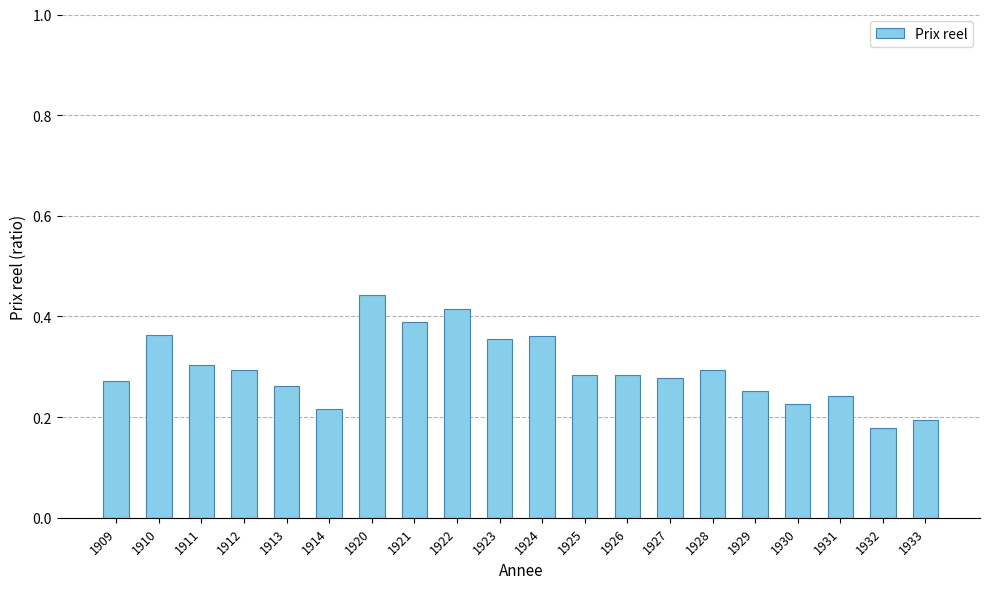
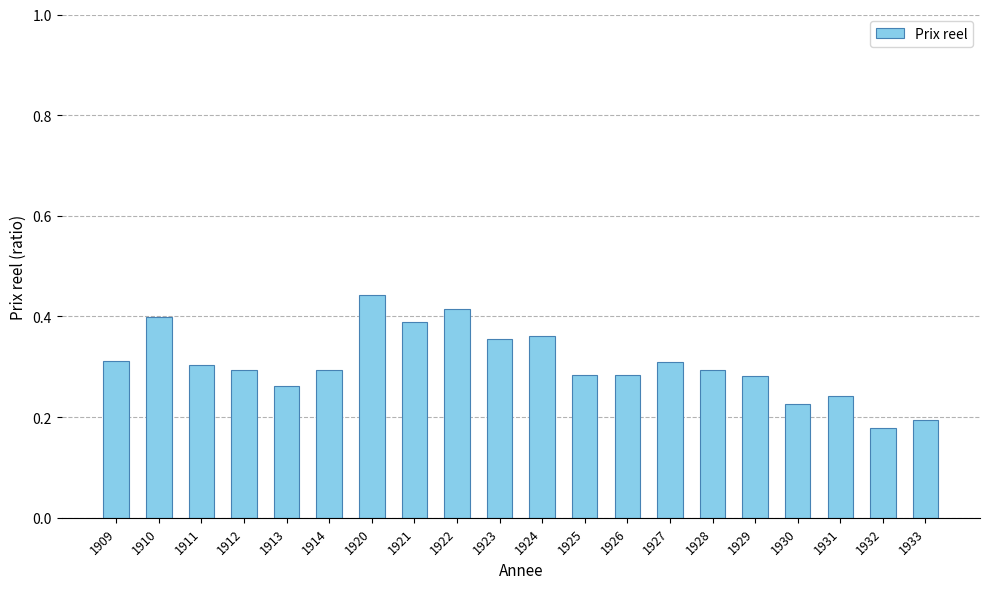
  {
-   "1909": 0.27,
-   "1910": 0.36,
+   "1909": 0.31,
+   "1910": 0.40,
    "1911": 0.30,
    "1912": 0.29,
    "1913": 0.26,
-   "1914": 0.22,
+   "1914": 0.29,
    "1920": 0.44,
    "1921": 0.39,
    "1922": 0.41,
    "1923": 0.36,
    "1924": 0.36,
    "1925": 0.28,
    "1926": 0.28,
-   "1927": 0.28,
+   "1927": 0.31,
    "1928": 0.29,
-   "1929": 0.25,
+   "1929": 0.28,
    "1930": 0.23,
    "1931": 0.24,
    "1932": 0.18,
    "1933": 0.19
  }
